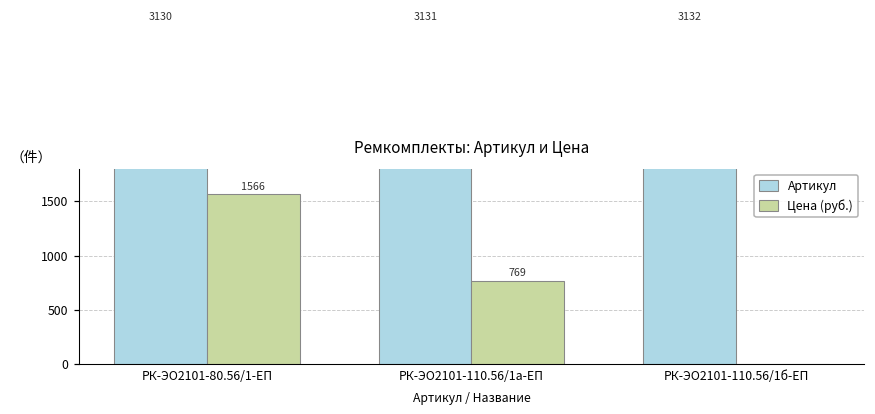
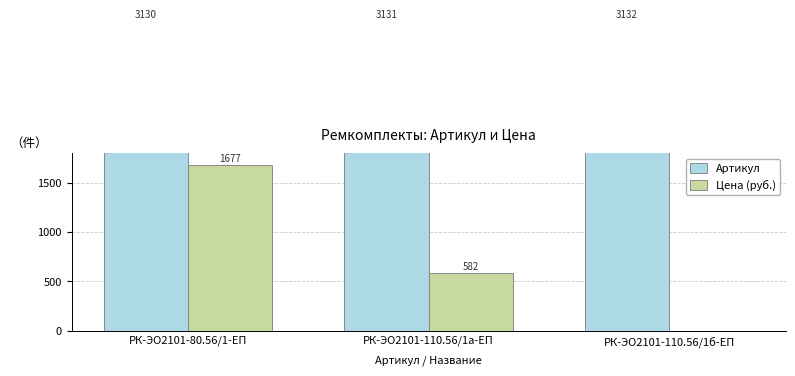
  {
    "Цена (руб.)": {
-     "РК-ЭО2101-80.56/1-ЕП": 1566,
-     "РК-ЭО2101-110.56/1а-ЕП": 769
+     "РК-ЭО2101-80.56/1-ЕП": 1677,
+     "РК-ЭО2101-110.56/1а-ЕП": 582
    }
  }
